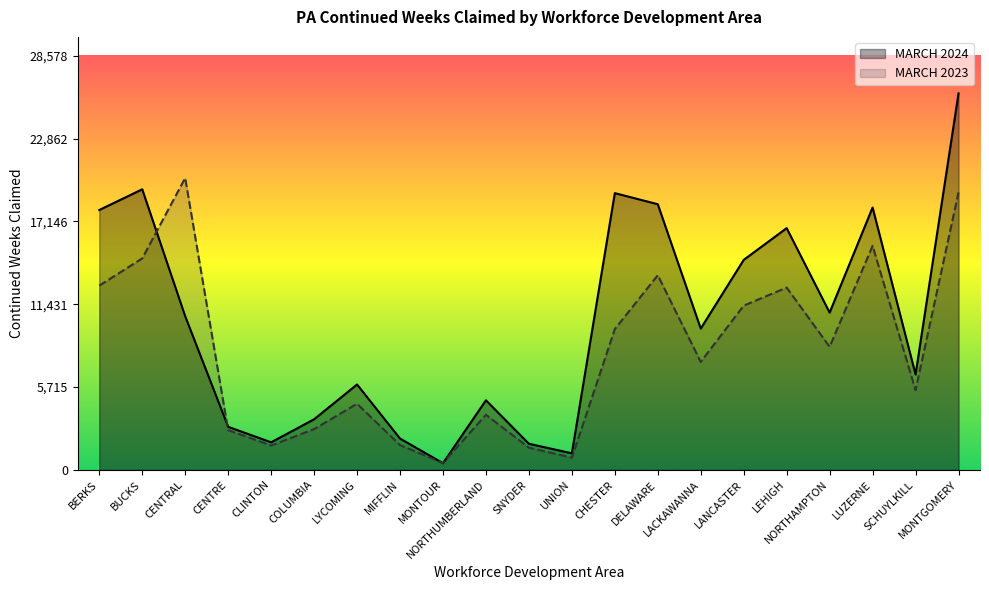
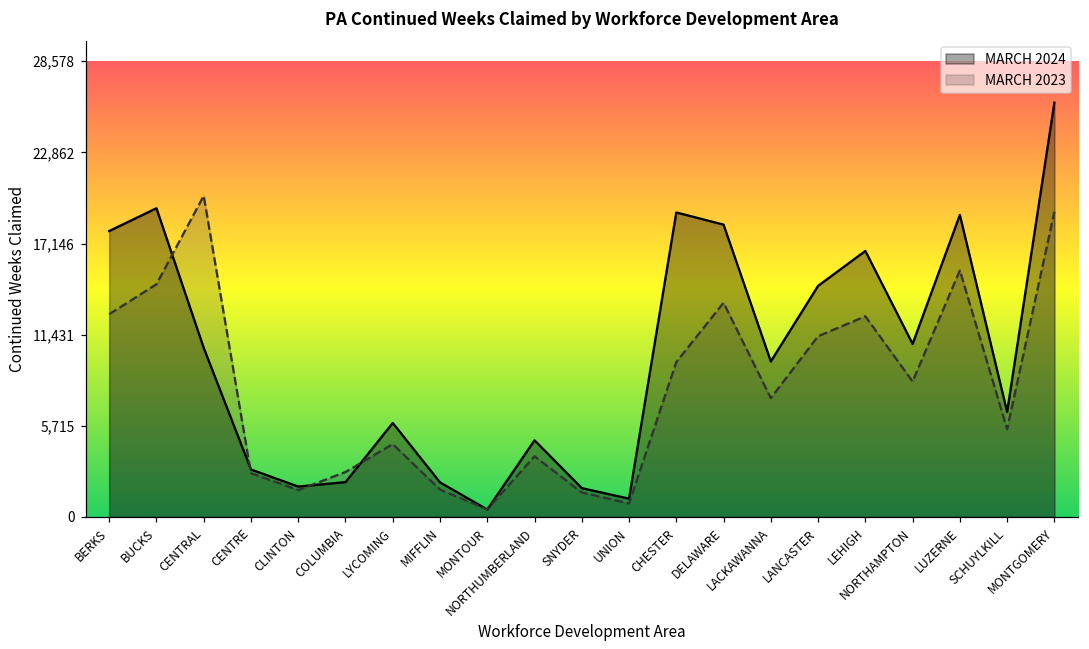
  {
    "MARCH 2024": {
      "BERKS": "17,900",
      "BUCKS": "19,400",
      "CENTRAL": "10,600",
      "CENTRE": "3,000",
      "CLINTON": "1,900",
-     "COLUMBIA": "3,500",
+     "COLUMBIA": "2,200",
      "LYCOMING": "5,900",
      "MIFFLIN": "2,200",
      "NORTHUMBERLAND": "4,800",
      "SNYDER": "1,800",
      "UNION": "1,100",
      "CHESTER": "19,100",
      "DELAWARE": "18,300",
      "LACKAWANNA": "9,800",
      "LANCASTER": "14,500",
      "LEHIGH": "16,700",
      "NORTHAMPTON": "10,900",
-     "LUZERNE": "18,100",
+     "LUZERNE": "18,900",
      "SCHUYLKILL": "6,600",
      "MONTGOMERY": "26,000"
    },
    "MARCH 2023": {
      "BERKS": "12,700",
      "BUCKS": "14,600",
      "CENTRAL": "20,100",
      "CENTRE": "2,700",
      "CLINTON": "1,700",
      "COLUMBIA": "2,800",
      "LYCOMING": "4,600",
      "MIFFLIN": "1,700",
      "NORTHUMBERLAND": "3,800",
      "SNYDER": "1,500",
      "UNION": "800",
      "CHESTER": "9,700",
      "DELAWARE": "13,400",
      "LACKAWANNA": "7,500",
      "LANCASTER": "11,300",
      "LEHIGH": "12,600",
      "NORTHAMPTON": "8,500",
      "LUZERNE": "15,500",
      "SCHUYLKILL": "5,500",
      "MONTGOMERY": "19,100"
    }
  }
